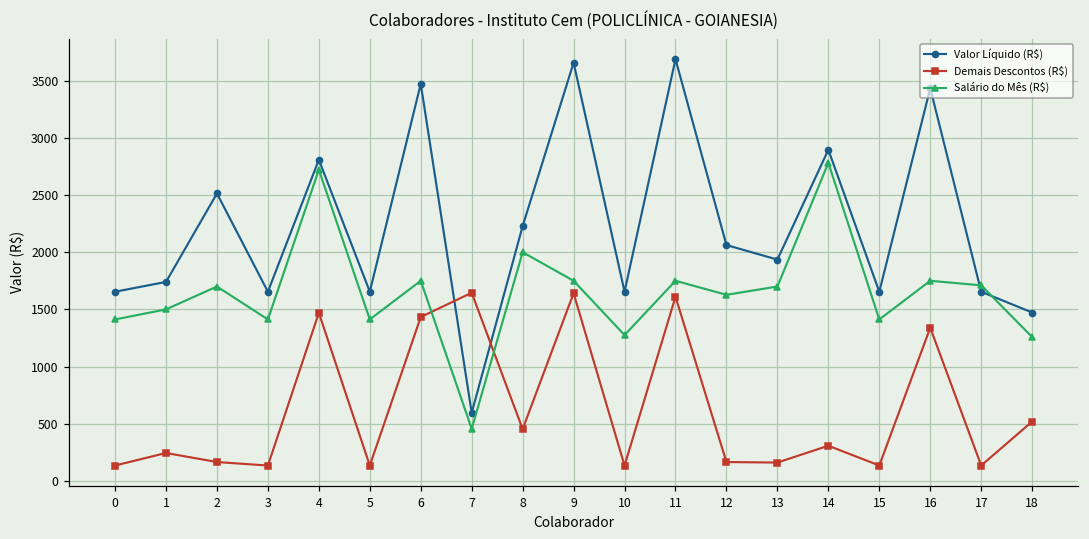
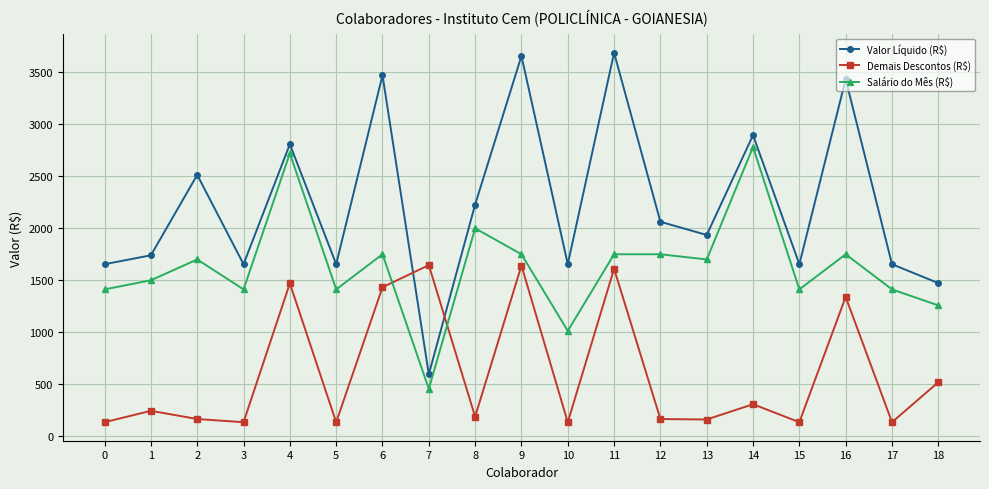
  {
    "Valor Líquido (R$)": {
      "0": 1650,
      "1": 1740,
      "2": 2510,
      "3": 1650,
      "4": 2810,
      "5": 1650,
      "6": 3470,
      "7": 600,
      "8": 2230,
      "9": 3660,
      "10": 1650,
      "11": 3690,
      "12": 2060,
      "13": 1940,
      "14": 2900,
      "15": 1650,
      "17": 1650,
      "18": 1470
    },
    "Demais Descontos (R$)": {
      "0": 130,
      "1": 240,
      "2": 160,
      "3": 130,
      "4": 1470,
      "5": 130,
      "6": 1430,
      "7": 1650,
-     "8": 450,
+     "8": 190,
      "9": 1640,
      "10": 130,
      "11": 1610,
      "12": 160,
      "13": 160,
      "14": 310,
      "15": 130,
      "16": 1340,
      "17": 130,
      "18": 520
    },
    "Salário do Mês (R$)": {
      "0": 1410,
      "1": 1500,
      "2": 1700,
      "3": 1410,
      "4": 2720,
      "5": 1410,
      "6": 1750,
      "7": 460,
      "8": 2000,
      "9": 1750,
-     "10": 1280,
+     "10": 1010,
      "11": 1750,
-     "12": 1630,
+     "12": 1750,
      "13": 1700,
      "14": 2780,
      "15": 1410,
      "16": 1750,
-     "17": 1710,
+     "17": 1410,
      "18": 1260
    }
  }
